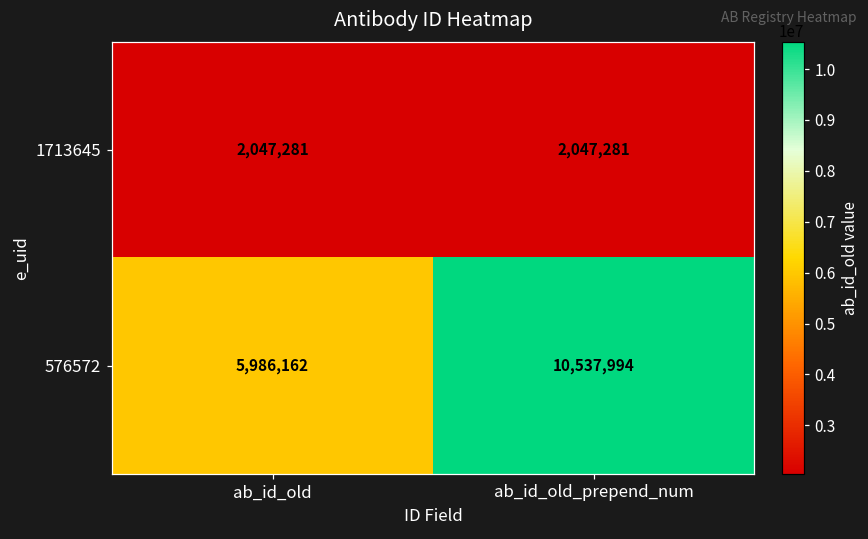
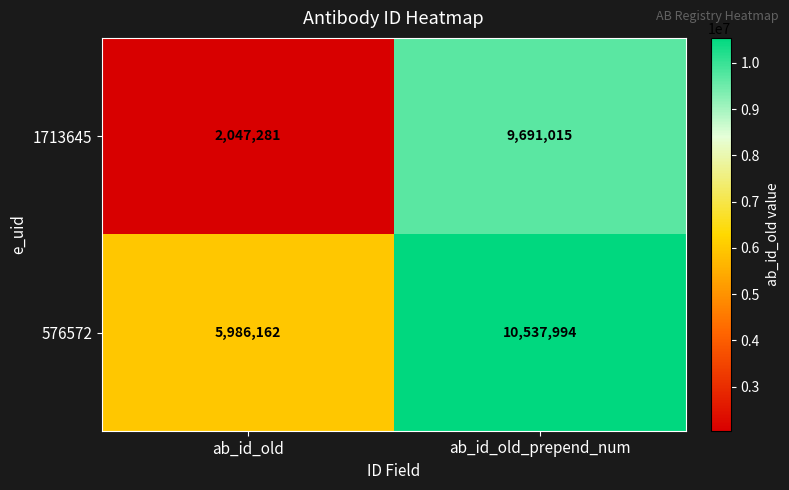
  {
    "1713645": {
      "ab_id_old": "2,047,281",
-     "ab_id_old_prepend_num": "2,047,281"
+     "ab_id_old_prepend_num": "9,691,015"
    },
    "576572": {
      "ab_id_old": "5,986,162",
      "ab_id_old_prepend_num": "10,537,994"
    }
  }
